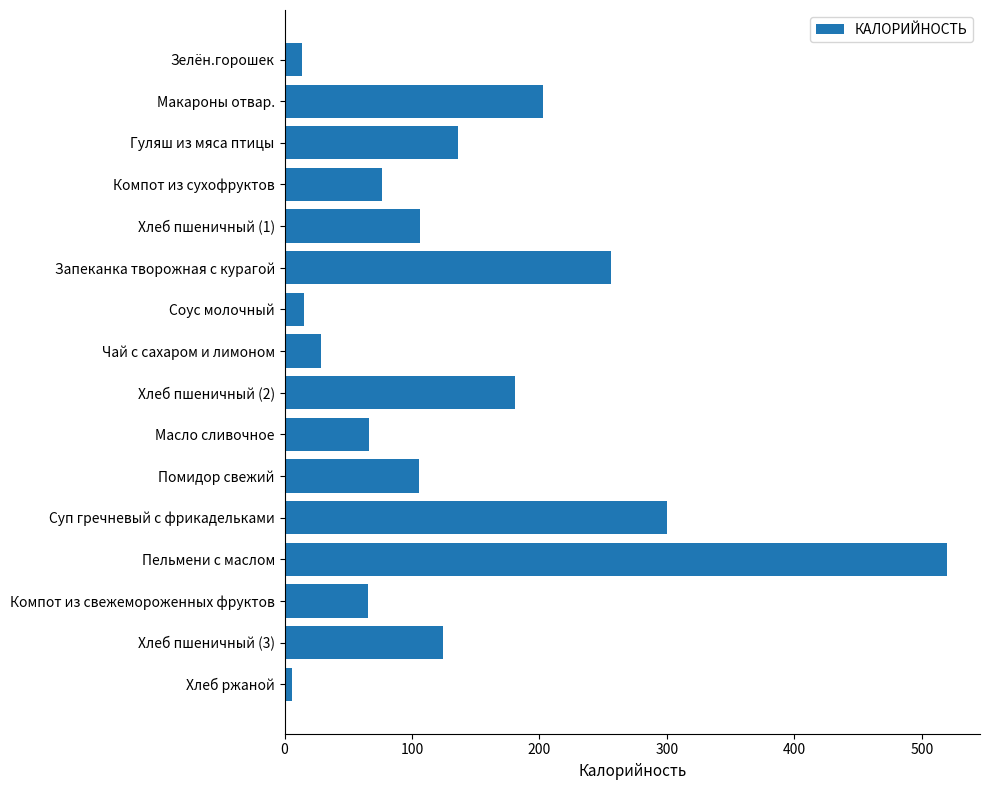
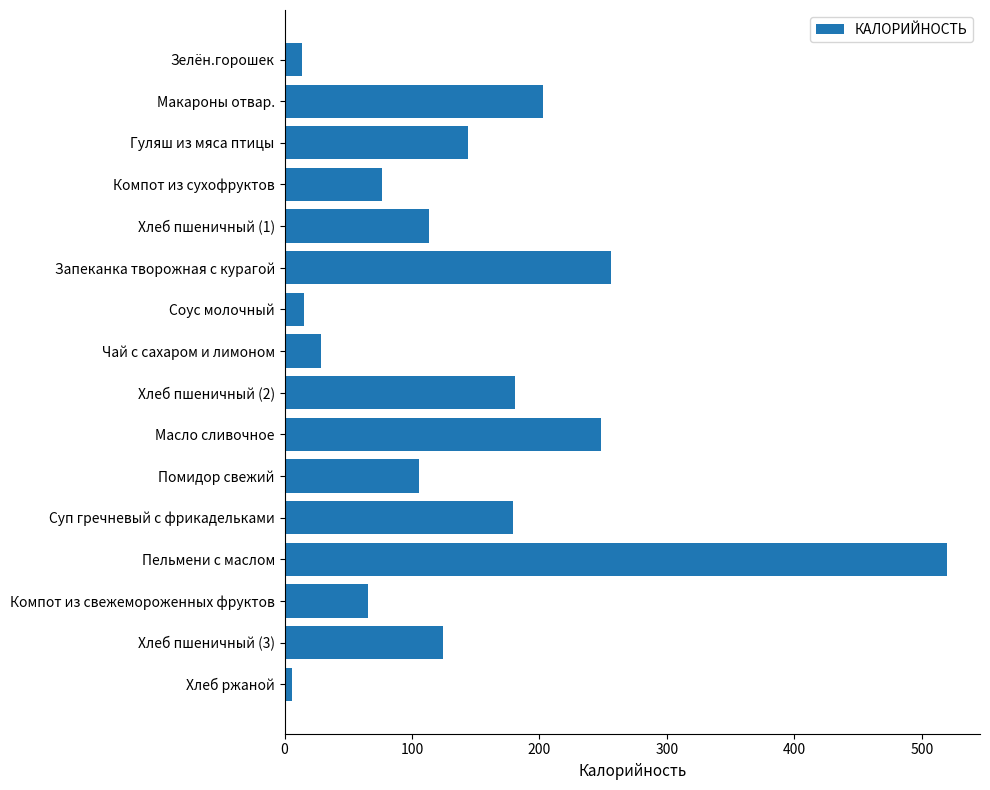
  {
    "Зелён.горошек": 14,
    "Макароны отвар.": 203,
-   "Гуляш из мяса птицы": 136,
+   "Гуляш из мяса птицы": 144,
    "Компот из сухофруктов": 76,
-   "Хлеб пшеничный (1)": 107,
+   "Хлеб пшеничный (1)": 113,
    "Запеканка творожная с курагой": 256,
    "Соус молочный": 15,
    "Чай с сахаром и лимоном": 28,
    "Хлеб пшеничный (2)": 181,
-   "Масло сливочное": 66,
+   "Масло сливочное": 248,
    "Помидор свежий": 105,
-   "Суп гречневый с фрикадельками": 300,
+   "Суп гречневый с фрикадельками": 179,
    "Пельмени с маслом": 520,
    "Компот из свежемороженных фруктов": 65,
    "Хлеб пшеничный (3)": 124,
    "Хлеб ржаной": 6
  }
